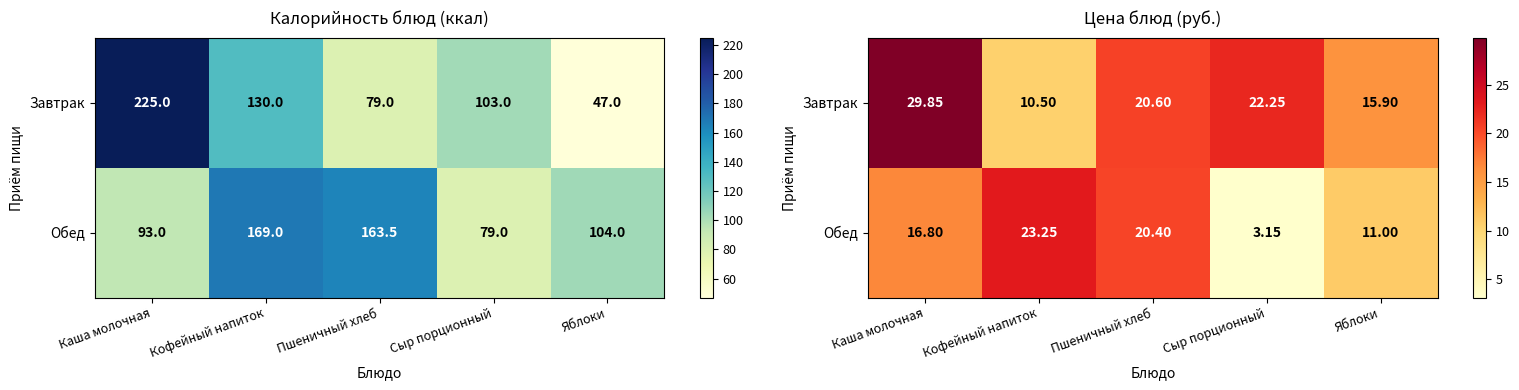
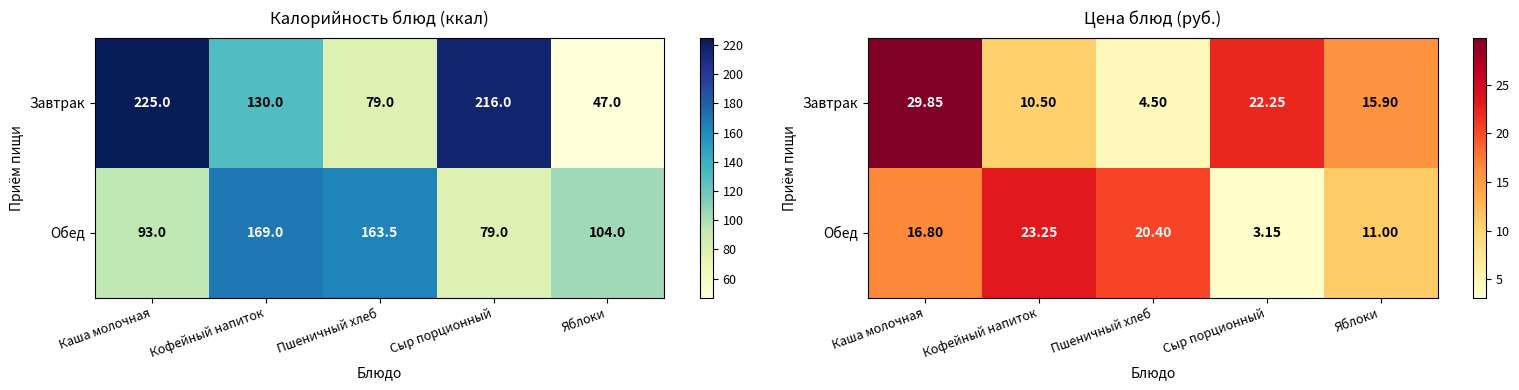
  {
    "Калорийность блюд (ккал)": {
      "Завтрак": {
        "Каша молочная": 225.0,
        "Кофейный напиток": 130.0,
        "Пшеничный хлеб": 79.0,
-       "Сыр порционный": 103.0,
+       "Сыр порционный": 216.0,
        "Яблоки": 47.0
      },
      "Обед": {
        "Каша молочная": 93.0,
        "Кофейный напиток": 169.0,
        "Пшеничный хлеб": 163.5,
        "Сыр порционный": 79.0,
        "Яблоки": 104.0
      }
    },
    "Цена блюд (руб.)": {
      "Завтрак": {
        "Каша молочная": 29.85,
        "Кофейный напиток": 10.50,
-       "Пшеничный хлеб": 20.60,
+       "Пшеничный хлеб": 4.50,
        "Сыр порционный": 22.25,
        "Яблоки": 15.90
      },
      "Обед": {
        "Каша молочная": 16.80,
        "Кофейный напиток": 23.25,
        "Пшеничный хлеб": 20.40,
        "Сыр порционный": 3.15,
        "Яблоки": 11.00
      }
    }
  }
